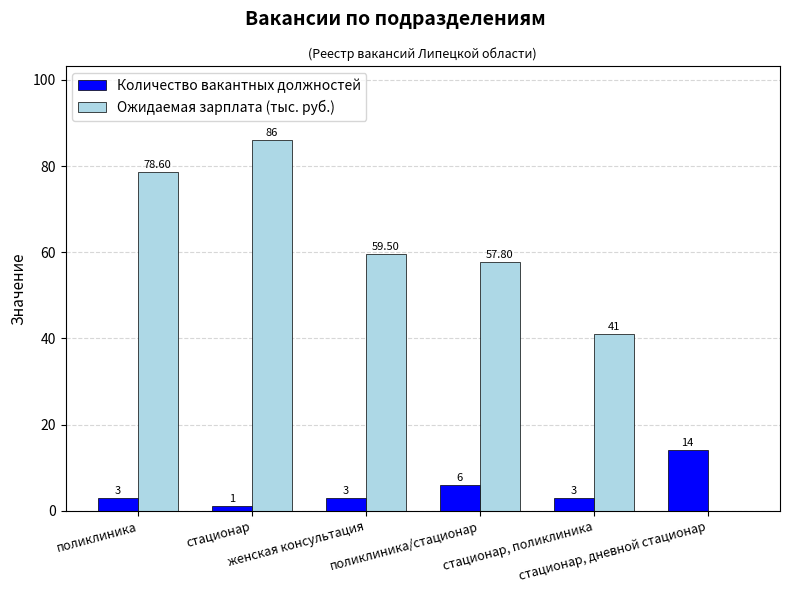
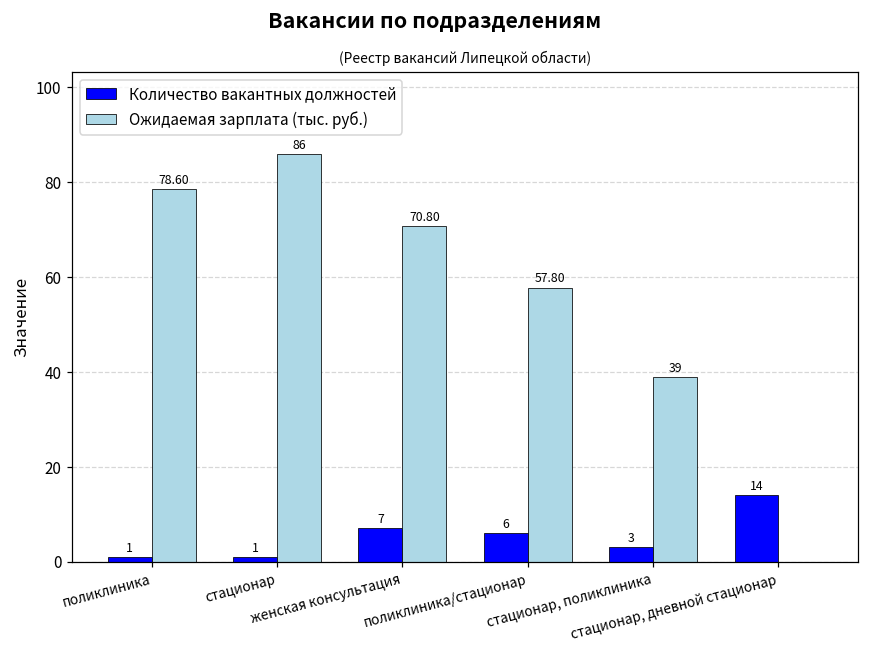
  {
    "Количество вакантных должностей": {
-     "поликлиника": 3,
+     "поликлиника": 1,
      "стационар": 1,
-     "женская консультация": 3,
+     "женская консультация": 7,
      "поликлиника/стационар": 6,
      "стационар, поликлиника": 3,
      "стационар, дневной стационар": 14
    },
    "Ожидаемая зарплата (тыс. руб.)": {
      "поликлиника": 78.60,
      "стационар": 86,
-     "женская консультация": 59.50,
+     "женская консультация": 70.80,
      "поликлиника/стационар": 57.80,
-     "стационар, поликлиника": 41
+     "стационар, поликлиника": 39
    }
  }
